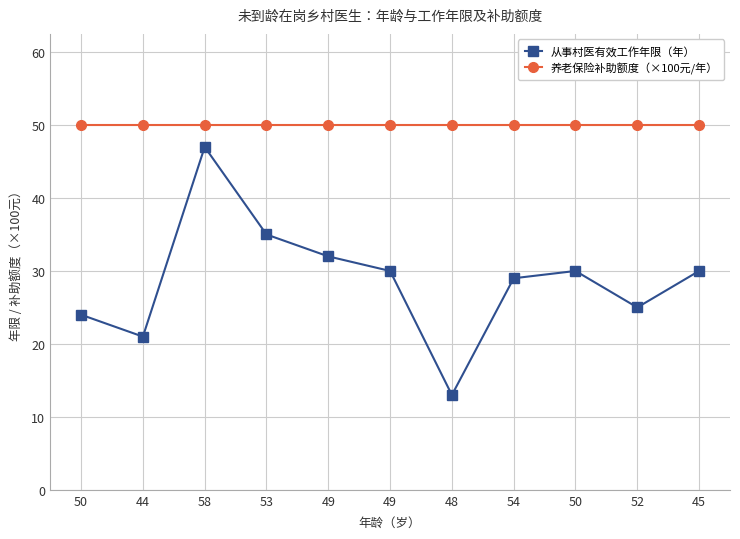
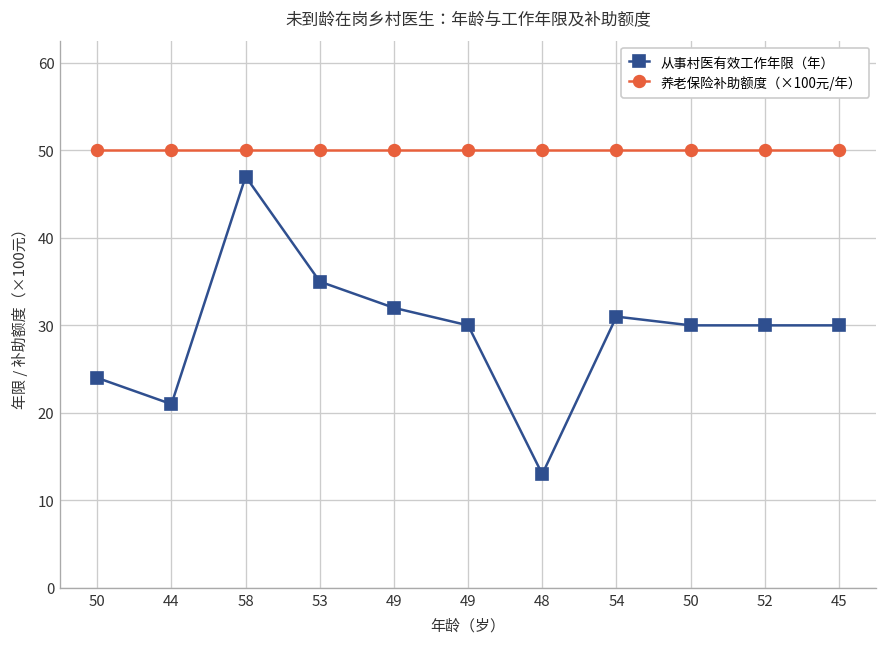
  {
    "从事村医有效工作年限（年）": {
      "44": 21,
      "58": 47,
      "53": 35,
      "48": 13,
-     "54": 29,
-     "52": 25,
+     "54": 31,
+     "52": 30,
      "45": 30
    },
    "养老保险补助额度（×100元/年）": {
      "44": 50,
      "58": 50,
      "53": 50,
      "48": 50,
      "54": 50,
      "52": 50,
      "45": 50
    }
  }
